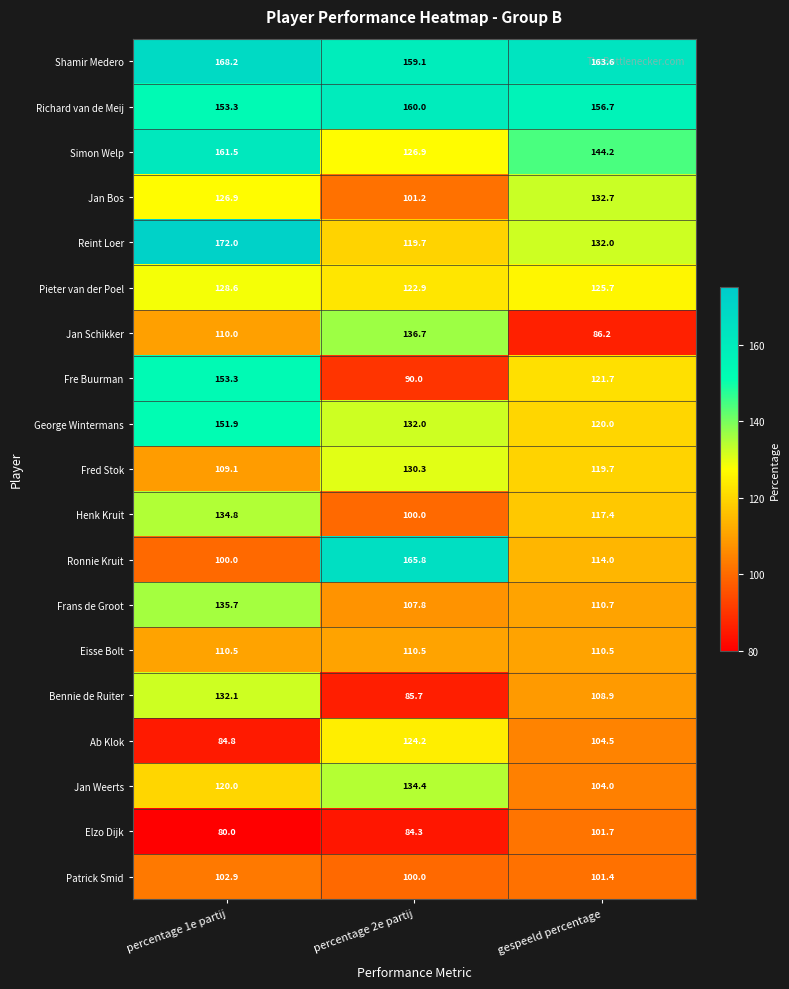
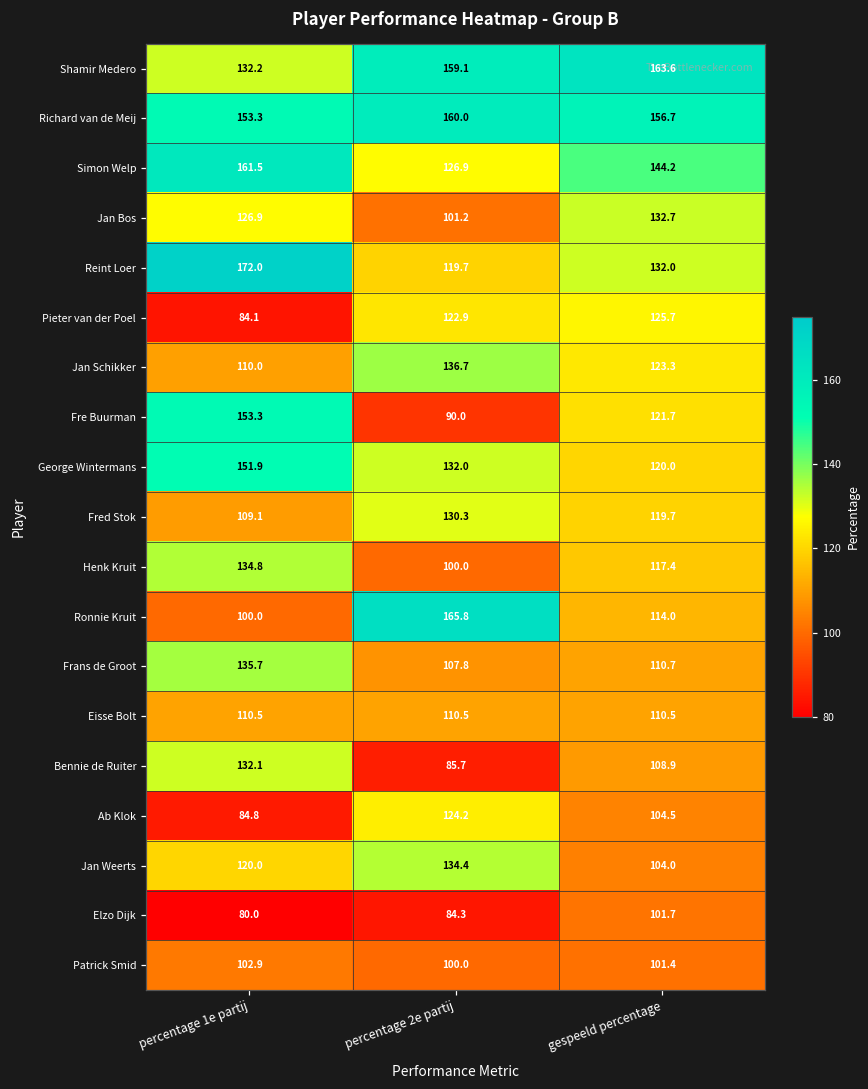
  {
    "Shamir Medero": {
-     "percentage 1e partij": 168.2,
+     "percentage 1e partij": 132.2,
      "percentage 2e partij": 159.1
    },
    "Richard van de Meij": {
      "percentage 1e partij": 153.3,
      "percentage 2e partij": 160.0,
      "gespeeld percentage": 156.7
    },
    "Simon Welp": {
      "percentage 1e partij": 161.5,
      "percentage 2e partij": 126.9,
      "gespeeld percentage": 144.2
    },
    "Jan Bos": {
      "percentage 1e partij": 126.9,
      "percentage 2e partij": 101.2,
      "gespeeld percentage": 132.7
    },
    "Reint Loer": {
      "percentage 1e partij": 172.0,
      "percentage 2e partij": 119.7,
      "gespeeld percentage": 132.0
    },
    "Pieter van der Poel": {
-     "percentage 1e partij": 128.6,
+     "percentage 1e partij": 84.1,
      "percentage 2e partij": 122.9,
      "gespeeld percentage": 125.7
    },
    "Jan Schikker": {
      "percentage 1e partij": 110.0,
      "percentage 2e partij": 136.7,
-     "gespeeld percentage": 86.2
+     "gespeeld percentage": 123.3
    },
    "Fre Buurman": {
      "percentage 1e partij": 153.3,
      "percentage 2e partij": 90.0,
      "gespeeld percentage": 121.7
    },
    "George Wintermans": {
      "percentage 1e partij": 151.9,
      "percentage 2e partij": 132.0,
      "gespeeld percentage": 120.0
    },
    "Fred Stok": {
      "percentage 1e partij": 109.1,
      "percentage 2e partij": 130.3,
      "gespeeld percentage": 119.7
    },
    "Henk Kruit": {
      "percentage 1e partij": 134.8,
      "percentage 2e partij": 100.0,
      "gespeeld percentage": 117.4
    },
    "Ronnie Kruit": {
      "percentage 1e partij": 100.0,
      "percentage 2e partij": 165.8,
      "gespeeld percentage": 114.0
    },
    "Frans de Groot": {
      "percentage 1e partij": 135.7,
      "percentage 2e partij": 107.8,
      "gespeeld percentage": 110.7
    },
    "Eisse Bolt": {
      "percentage 1e partij": 110.5,
      "percentage 2e partij": 110.5,
      "gespeeld percentage": 110.5
    },
    "Bennie de Ruiter": {
      "percentage 1e partij": 132.1,
      "percentage 2e partij": 85.7,
      "gespeeld percentage": 108.9
    },
    "Ab Klok": {
      "percentage 1e partij": 84.8,
      "percentage 2e partij": 124.2,
      "gespeeld percentage": 104.5
    },
    "Jan Weerts": {
      "percentage 1e partij": 120.0,
      "percentage 2e partij": 134.4,
      "gespeeld percentage": 104.0
    },
    "Elzo Dijk": {
      "percentage 1e partij": 80.0,
      "percentage 2e partij": 84.3,
      "gespeeld percentage": 101.7
    },
    "Patrick Smid": {
      "percentage 1e partij": 102.9,
      "percentage 2e partij": 100.0,
      "gespeeld percentage": 101.4
    }
  }
